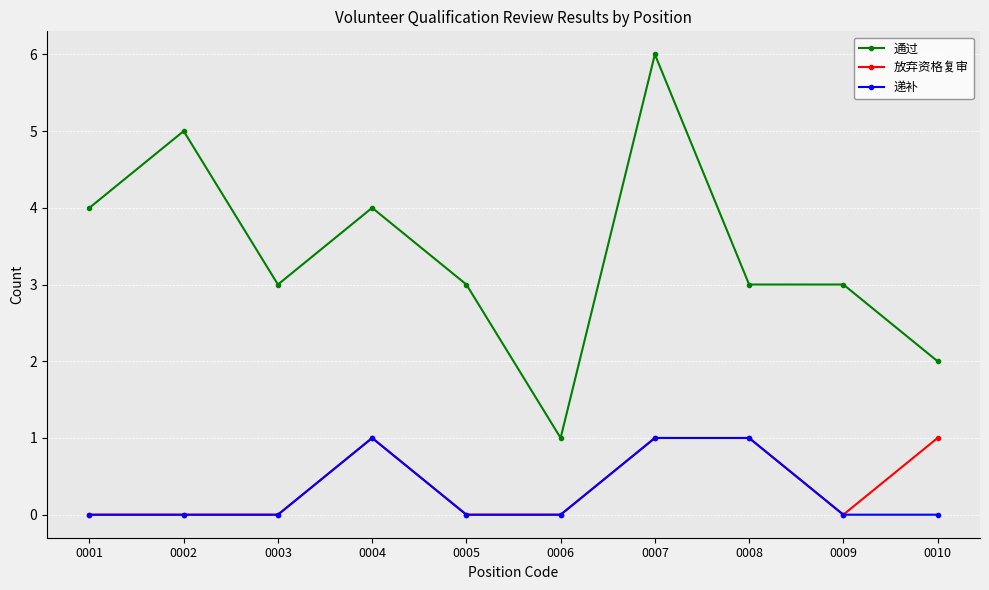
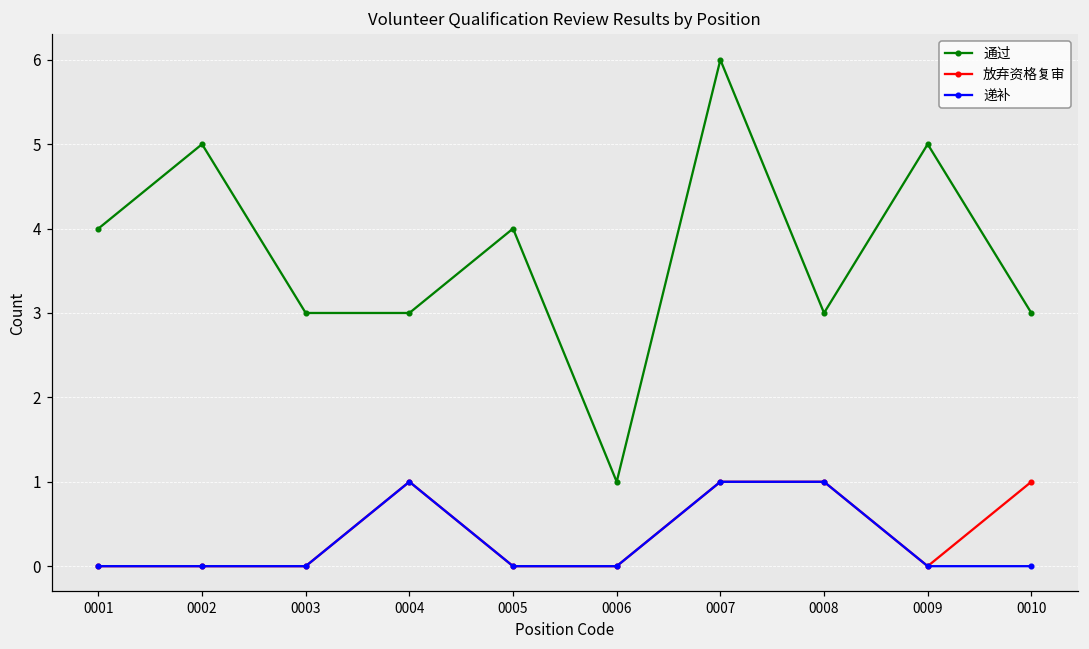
  {
    "通过": {
      "0001": 4,
      "0002": 5,
      "0003": 3,
-     "0004": 4,
-     "0005": 3,
+     "0004": 3,
+     "0005": 4,
      "0006": 1,
      "0007": 6,
      "0008": 3,
-     "0009": 3,
-     "0010": 2
+     "0009": 5,
+     "0010": 3
    },
    "放弃资格复审": {
      "0010": 1
    },
    "递补": {
      "0010": 0
    }
  }
